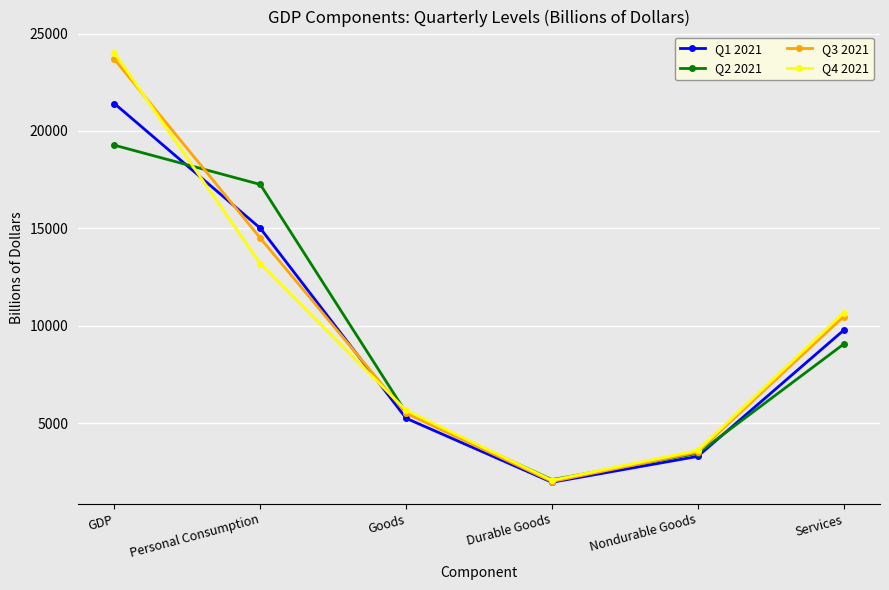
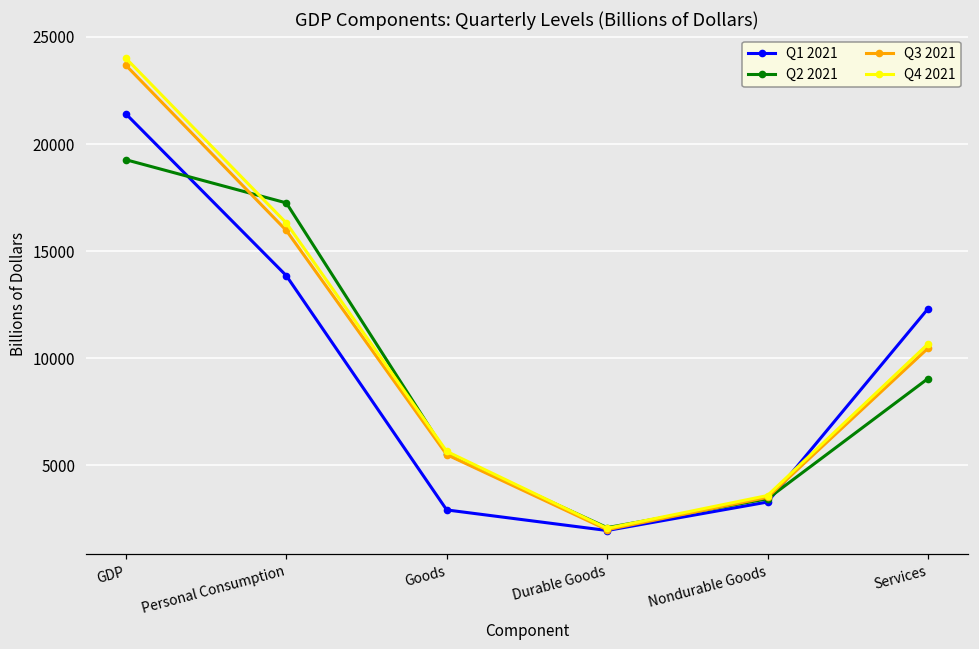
  {
    "Q1 2021": {
      "GDP": 21400,
-     "Personal Consumption": 15000,
-     "Goods": 5200,
+     "Personal Consumption": 13900,
+     "Goods": 2900,
      "Nondurable Goods": 3300,
-     "Services": 9800
+     "Services": 12300
    },
    "Q2 2021": {
      "GDP": 19300,
      "Personal Consumption": 17300,
      "Services": 9000
    },
    "Q3 2021": {
      "GDP": 23700,
-     "Personal Consumption": 14500,
+     "Personal Consumption": 16000,
      "Services": 10500
    },
    "Q4 2021": {
      "GDP": 24000,
-     "Personal Consumption": 13200,
+     "Personal Consumption": 16300,
      "Services": 10700
    }
  }
